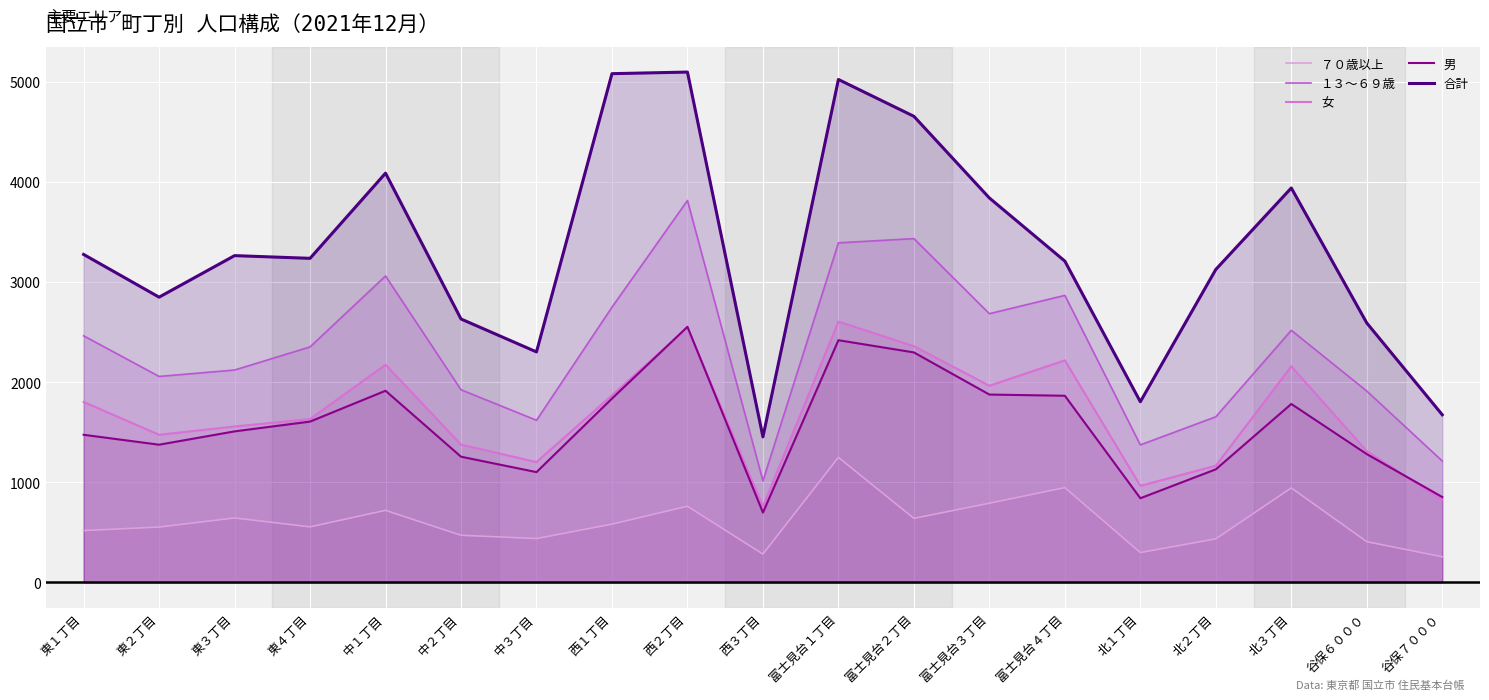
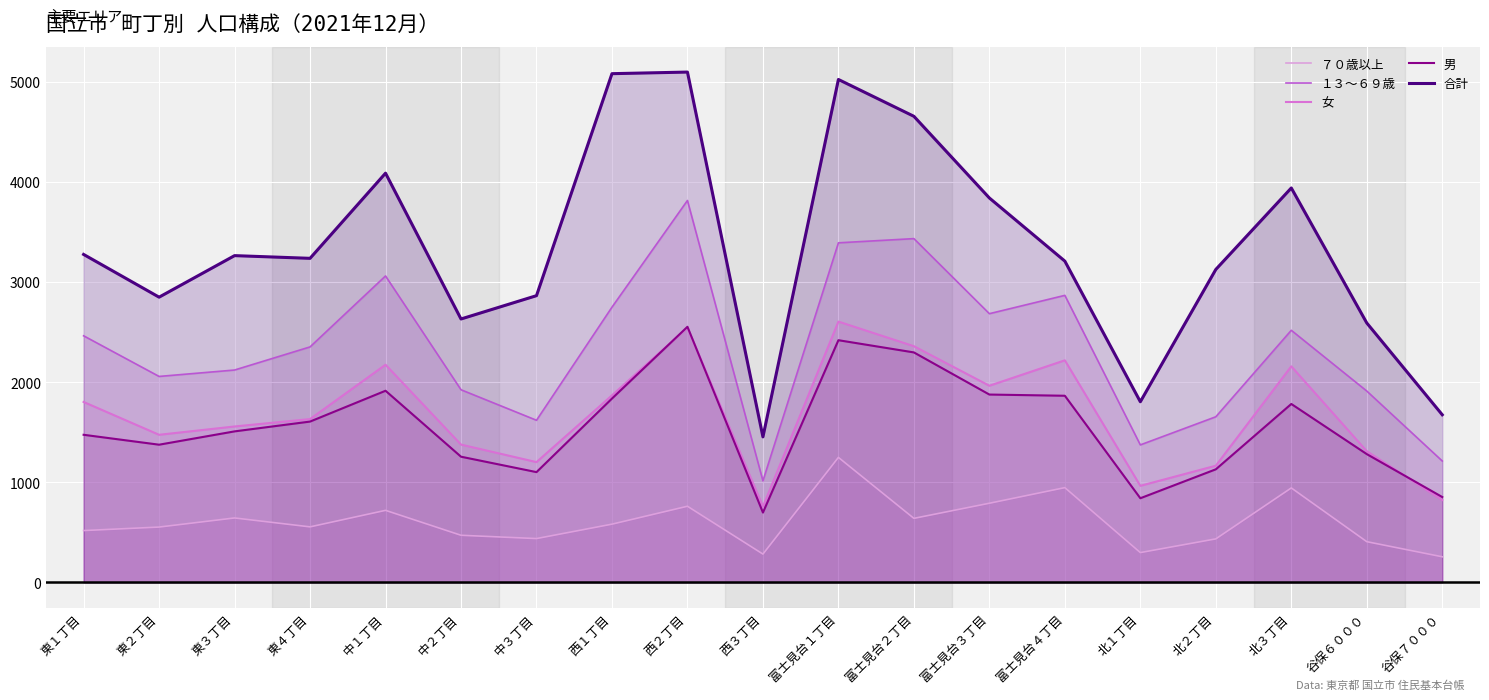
  {
    "男": {
      "東１丁目": 1470,
      "東２丁目": 1380,
      "東３丁目": 1510,
      "中１丁目": 1910,
      "中２丁目": 1260,
      "中３丁目": 1100,
      "西１丁目": 1840,
      "西３丁目": 700,
      "富士見台１丁目": 2420,
      "富士見台２丁目": 2300,
      "富士見台３丁目": 1880,
      "富士見台４丁目": 1860,
      "北１丁目": 840,
      "北２丁目": 1130,
      "北３丁目": 1780,
      "谷保６０００": 1280,
      "谷保７０００": 850
    },
    "合計": {
      "東１丁目": 3280,
      "東２丁目": 2850,
      "東３丁目": 3260,
      "東４丁目": 3240,
      "中１丁目": 4090,
      "中２丁目": 2630,
-     "中３丁目": 2300,
+     "中３丁目": 2860,
      "西１丁目": 5080,
      "西２丁目": 5100,
      "西３丁目": 1450,
      "富士見台１丁目": 5020,
      "富士見台２丁目": 4660,
      "富士見台３丁目": 3840,
      "富士見台４丁目": 3210,
      "北１丁目": 1800,
      "北２丁目": 3130,
      "北３丁目": 3940,
      "谷保６０００": 2590,
      "谷保７０００": 1670
    }
  }
